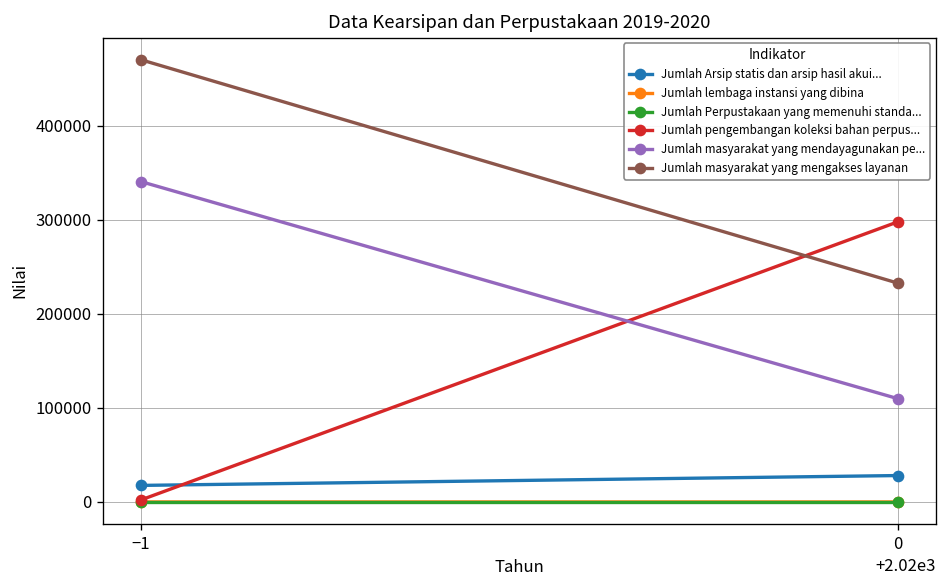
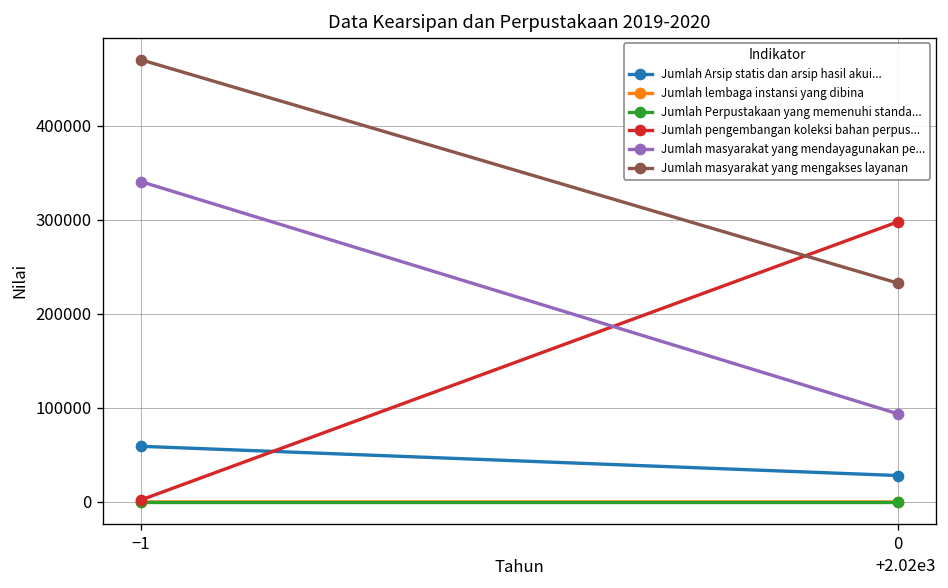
  {
    "Jumlah Arsip statis dan arsip hasil akui...": {
-     "−1": 20000,
+     "−1": 60000,
      "0": 30000
    },
    "Jumlah Perpustakaan yang memenuhi standa...": {
      "0": 0
    },
    "Jumlah pengembangan koleksi bahan perpus...": {
      "0": 300000
    },
    "Jumlah masyarakat yang mendayagunakan pe...": {
      "−1": 340000,
-     "0": 110000
+     "0": 90000
    },
    "Jumlah masyarakat yang mengakses layanan": {
      "−1": 470000,
      "0": 230000
    }
  }
